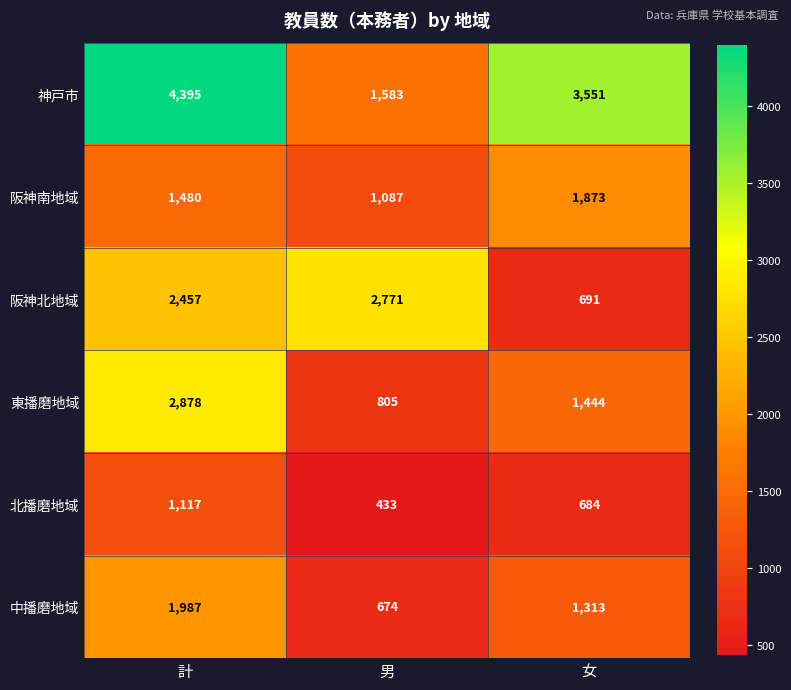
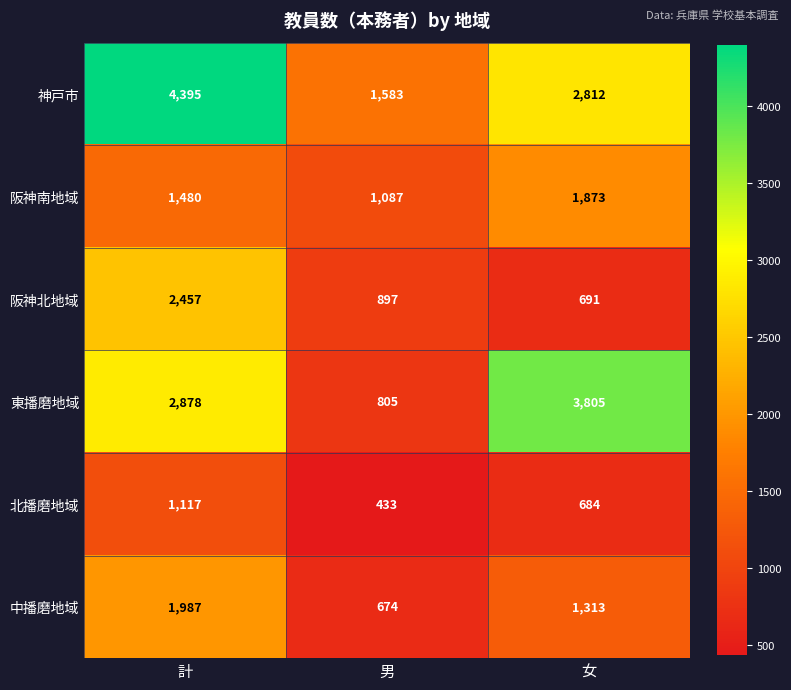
  {
    "神戸市": {
      "計": "4,395",
      "男": "1,583",
-     "女": "3,551"
+     "女": "2,812"
    },
    "阪神南地域": {
      "計": "1,480",
      "男": "1,087",
      "女": "1,873"
    },
    "阪神北地域": {
      "計": "2,457",
-     "男": "2,771",
+     "男": "897",
      "女": "691"
    },
    "東播磨地域": {
      "計": "2,878",
      "男": "805",
-     "女": "1,444"
+     "女": "3,805"
    },
    "北播磨地域": {
      "計": "1,117",
      "男": "433",
      "女": "684"
    },
    "中播磨地域": {
      "計": "1,987",
      "男": "674",
      "女": "1,313"
    }
  }
